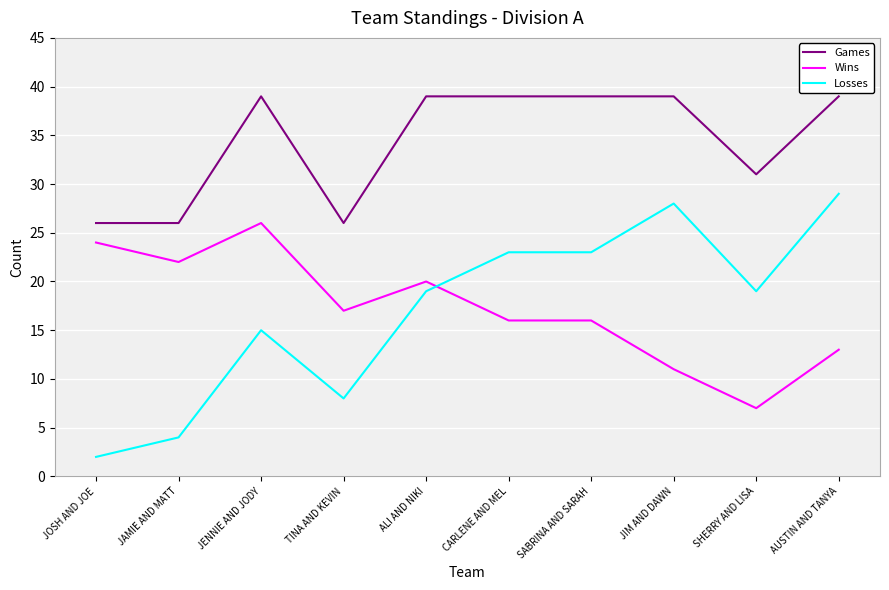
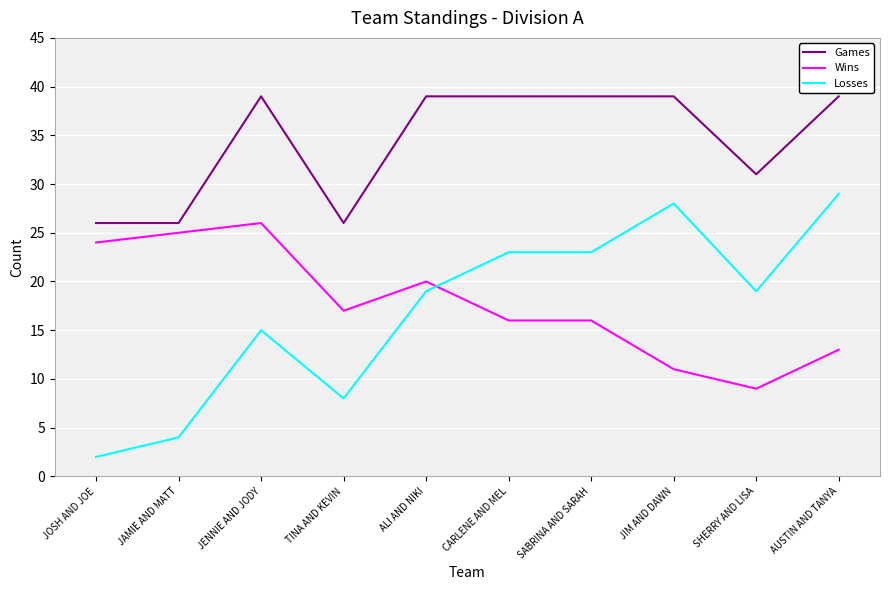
  {
    "Games": {
      "JOSH AND JOE": 26,
      "JAMIE AND MATT": 26,
      "JENNIE AND JODY": 39,
      "TINA AND KEVIN": 26,
      "ALI AND NIKI": 39,
      "CARLENE AND MEL": 39,
      "SABRINA AND SARAH": 39,
      "JIM AND DAWN": 39,
      "SHERRY AND LISA": 31,
      "AUSTIN AND TANYA": 39
    },
    "Wins": {
      "JOSH AND JOE": 24,
-     "JAMIE AND MATT": 22,
+     "JAMIE AND MATT": 25,
      "JENNIE AND JODY": 26,
      "TINA AND KEVIN": 17,
      "ALI AND NIKI": 20,
      "CARLENE AND MEL": 16,
      "SABRINA AND SARAH": 16,
      "JIM AND DAWN": 11,
-     "SHERRY AND LISA": 7,
+     "SHERRY AND LISA": 9,
      "AUSTIN AND TANYA": 13
    },
    "Losses": {
      "JOSH AND JOE": 2,
      "JAMIE AND MATT": 4,
      "JENNIE AND JODY": 15,
      "TINA AND KEVIN": 8,
      "ALI AND NIKI": 19,
      "CARLENE AND MEL": 23,
      "SABRINA AND SARAH": 23,
      "JIM AND DAWN": 28,
      "SHERRY AND LISA": 19,
      "AUSTIN AND TANYA": 29
    }
  }
